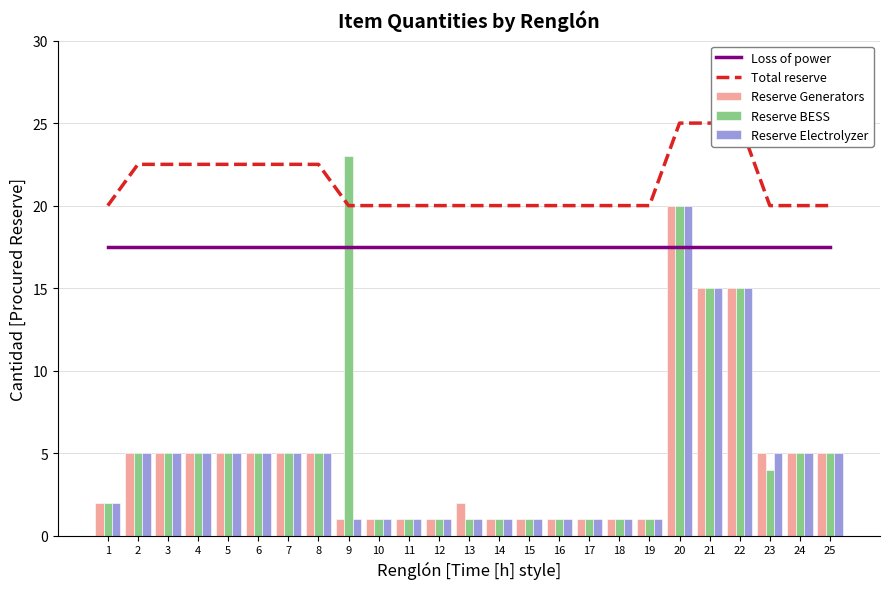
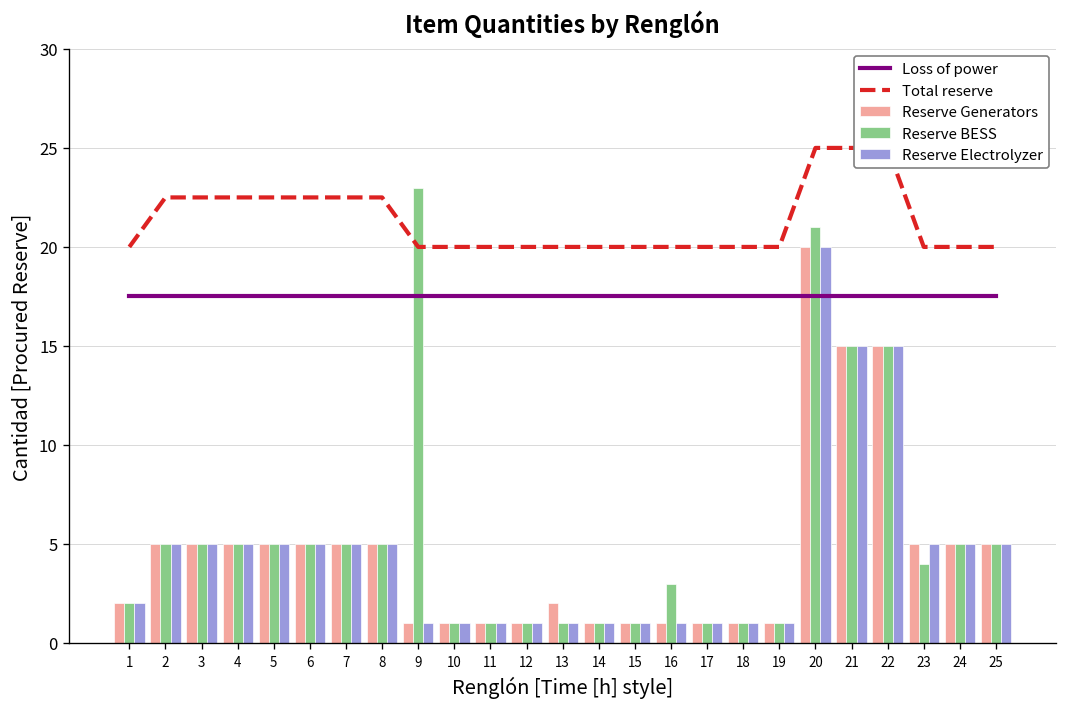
  {
    "Reserve Generators": {
      "1": 2,
      "2": 5,
      "3": 5,
      "4": 5,
      "5": 5,
      "6": 5,
      "7": 5,
      "8": 5,
      "9": 1,
      "10": 1,
      "11": 1,
      "12": 1,
      "13": 2,
      "14": 1,
      "15": 1,
      "16": 1,
      "17": 1,
      "18": 1,
      "19": 1,
      "20": 20,
      "21": 15,
      "22": 15,
      "23": 5,
      "24": 5,
      "25": 5
    },
    "Loss of power": {
      "1": 17.5,
      "2": 17.5,
      "3": 17.5,
      "4": 17.5,
      "5": 17.5,
      "6": 17.5,
      "7": 17.5,
      "8": 17.5,
      "9": 17.5,
      "10": 17.5,
      "11": 17.5,
      "12": 17.5,
      "13": 17.5,
      "14": 17.5,
      "15": 17.5,
      "16": 17.5,
      "17": 17.5,
      "18": 17.5,
      "19": 17.5,
      "20": 17.5,
      "21": 17.5,
      "22": 17.5,
      "23": 17.5,
      "24": 17.5,
      "25": 17.5
    },
    "Total reserve": {
      "1": 20,
      "2": 22.5,
      "3": 22.5,
      "4": 22.5,
      "5": 22.5,
      "6": 22.5,
      "7": 22.5,
      "8": 22.5,
      "9": 20,
      "10": 20,
      "11": 20,
      "12": 20,
      "13": 20,
      "14": 20,
      "15": 20,
      "16": 20,
      "17": 20,
      "18": 20,
      "19": 20,
      "20": 25,
      "21": 25,
      "23": 20,
      "24": 20,
      "25": 20
    },
    "Reserve BESS": {
      "1": 2,
      "2": 5,
      "3": 5,
      "4": 5,
      "5": 5,
      "6": 5,
      "7": 5,
      "8": 5,
      "9": 23,
      "10": 1,
      "11": 1,
      "12": 1,
      "13": 1,
      "14": 1,
      "15": 1,
-     "16": 1,
+     "16": 3,
      "17": 1,
      "18": 1,
      "19": 1,
-     "20": 20,
+     "20": 21,
      "21": 15,
      "22": 15,
      "23": 4,
      "24": 5,
      "25": 5
    },
    "Reserve Electrolyzer": {
      "1": 2,
      "2": 5,
      "3": 5,
      "4": 5,
      "5": 5,
      "6": 5,
      "7": 5,
      "8": 5,
      "9": 1,
      "10": 1,
      "11": 1,
      "12": 1,
      "13": 1,
      "14": 1,
      "15": 1,
      "16": 1,
      "17": 1,
      "18": 1,
      "19": 1,
      "20": 20,
      "21": 15,
      "22": 15,
      "23": 5,
      "24": 5,
      "25": 5
    }
  }
